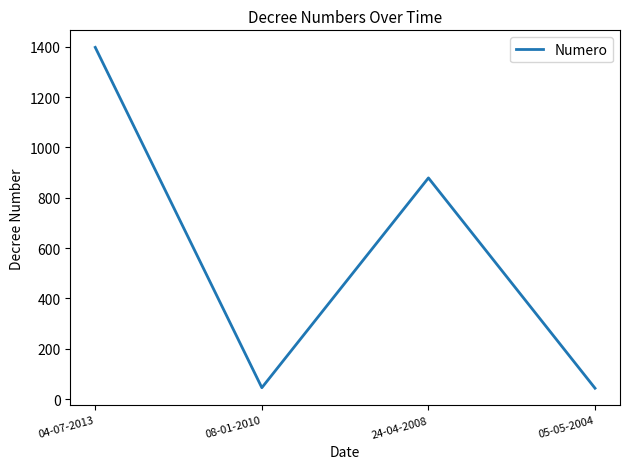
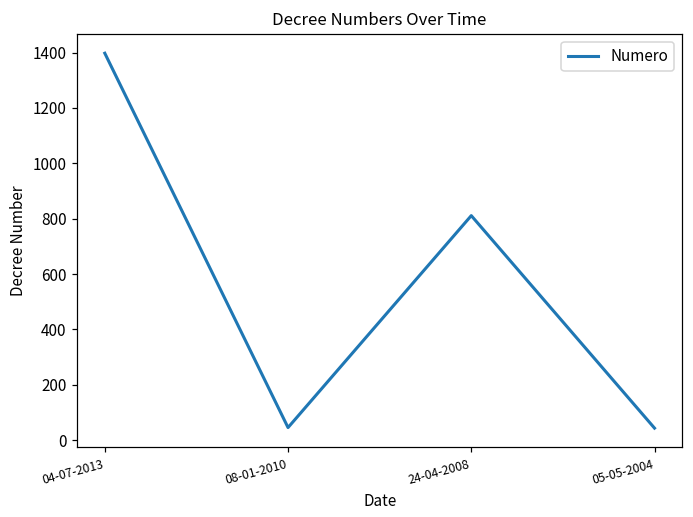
  {
    "04-07-2013": 1400,
    "08-01-2010": 50,
-   "24-04-2008": 880,
+   "24-04-2008": 810,
    "05-05-2004": 40
  }
